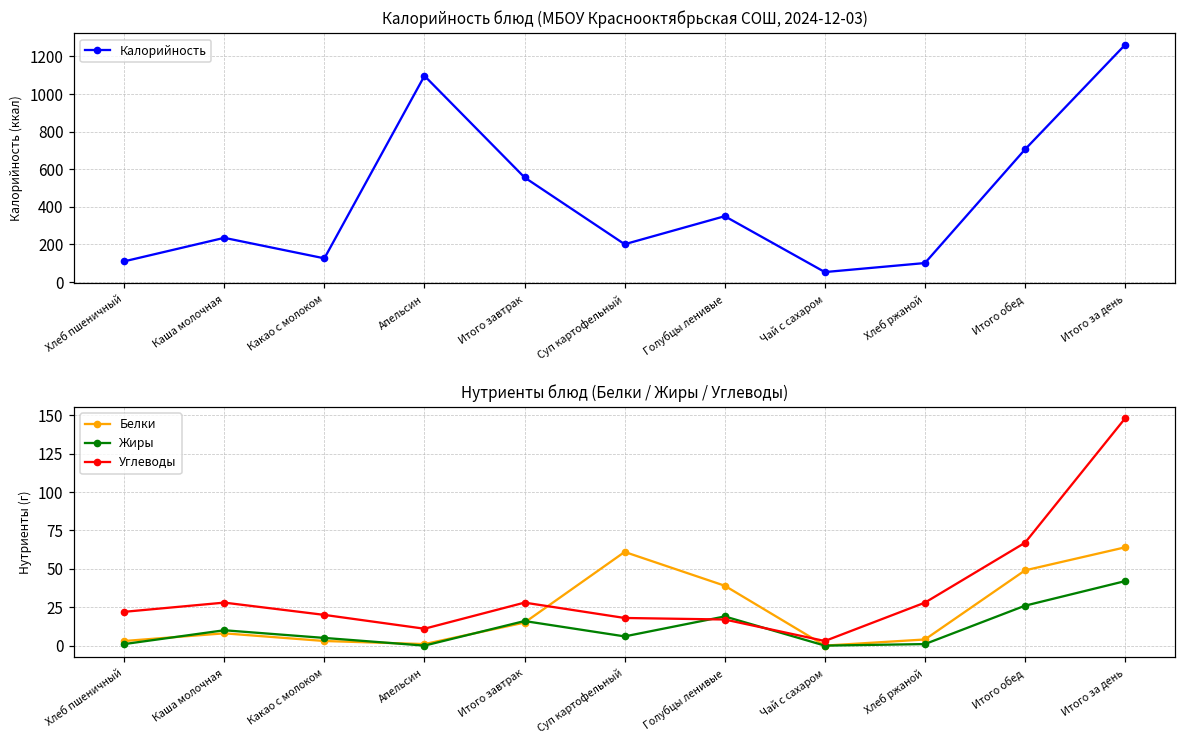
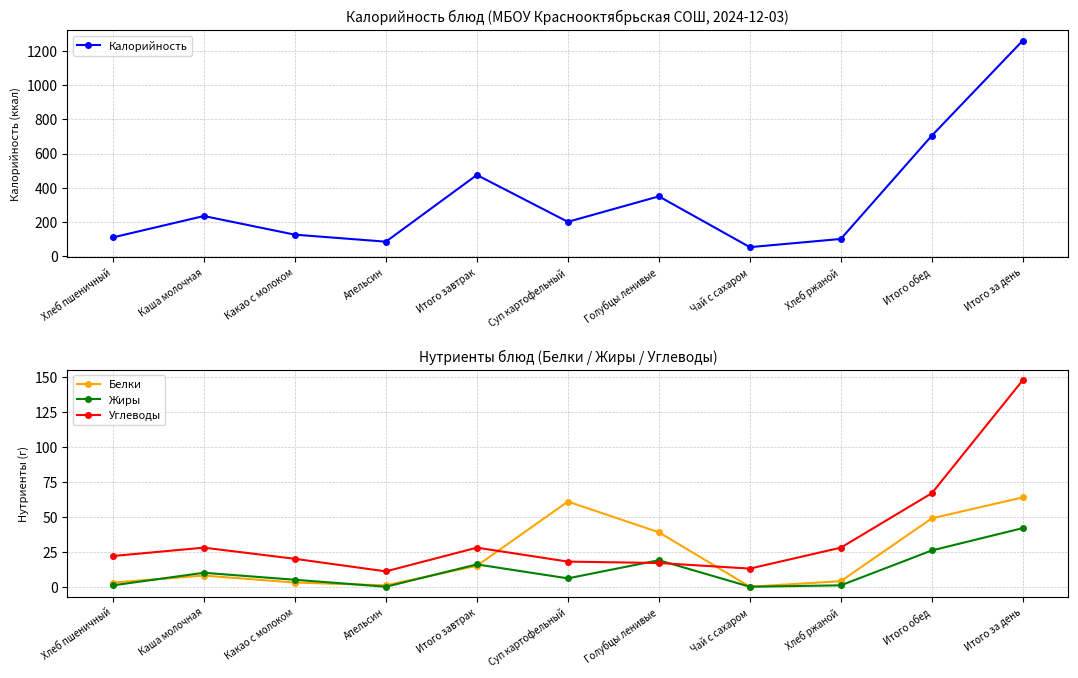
  {
    "Калорийность блюд (МБОУ Краснооктябрьская СОШ, 2024-12-03)": {
      "Хлеб пшеничный": 110,
      "Каша молочная": 240,
      "Какао с молоком": 130,
-     "Апельсин": 1100,
-     "Итого завтрак": 560,
+     "Апельсин": 90,
+     "Итого завтрак": 480,
      "Суп картофельный": 200,
      "Голубцы ленивые": 350,
      "Чай с сахаром": 50,
      "Хлеб ржаной": 100,
      "Итого обед": 710,
      "Итого за день": 1260
    },
    "Нутриенты блюд (Белки / Жиры / Углеводы)": {
      "Белки": {
        "Хлеб пшеничный": 3,
        "Каша молочная": 8,
        "Какао с молоком": 3,
        "Суп картофельный": 61,
        "Голубцы ленивые": 39,
        "Хлеб ржаной": 4,
        "Итого обед": 49,
        "Итого за день": 64
      },
      "Жиры": {
        "Хлеб пшеничный": 1,
        "Каша молочная": 10,
        "Какао с молоком": 5,
        "Суп картофельный": 6,
        "Голубцы ленивые": 19,
        "Хлеб ржаной": 1,
        "Итого обед": 26,
        "Итого за день": 42
      },
      "Углеводы": {
        "Хлеб пшеничный": 22,
        "Каша молочная": 28,
        "Какао с молоком": 20,
        "Апельсин": 11,
        "Итого завтрак": 28,
        "Суп картофельный": 18,
        "Голубцы ленивые": 17,
-       "Чай с сахаром": 3,
+       "Чай с сахаром": 13,
        "Хлеб ржаной": 28,
        "Итого обед": 67,
        "Итого за день": 148
      }
    }
  }
